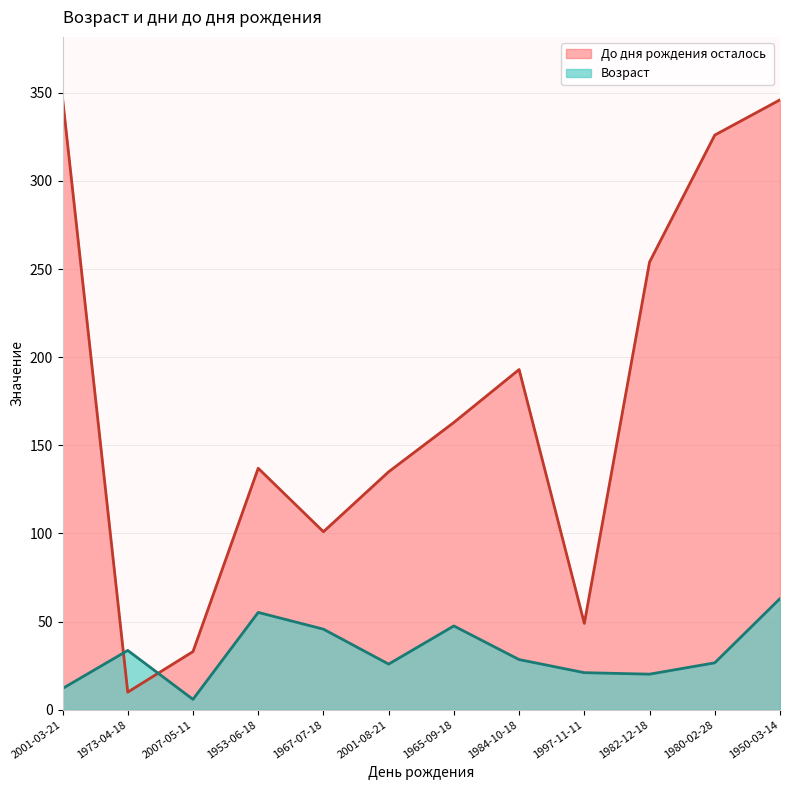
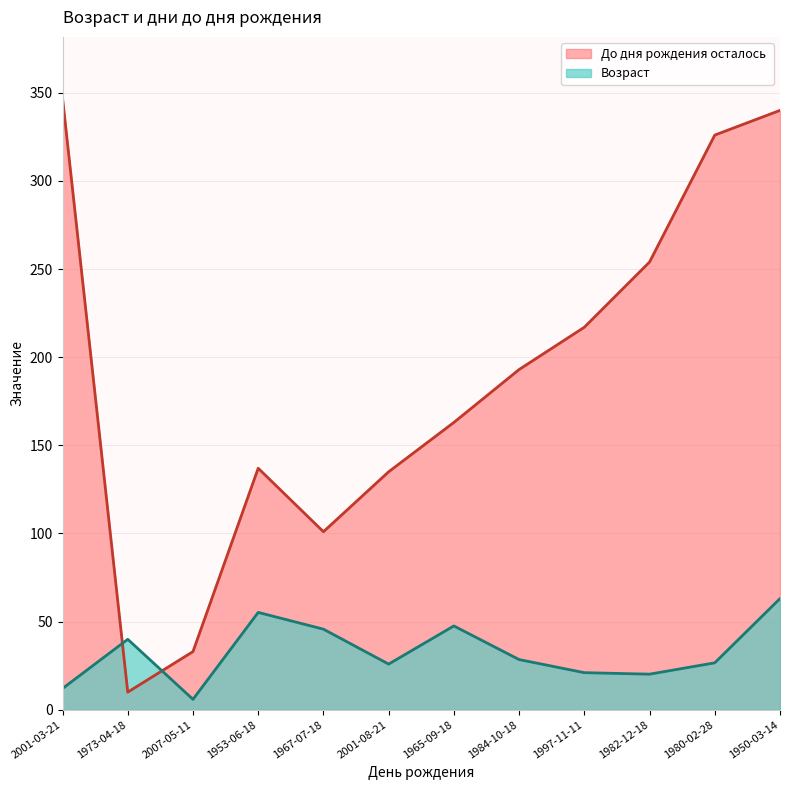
  {
    "До дня рождения осталось": {
      "2001-03-21": 347,
      "1973-04-18": 10,
      "2007-05-11": 33,
      "1953-06-18": 137,
      "1967-07-18": 101,
      "2001-08-21": 135,
      "1965-09-18": 163,
      "1984-10-18": 193,
-     "1997-11-11": 49,
+     "1997-11-11": 217,
      "1982-12-18": 254,
      "1980-02-28": 326,
-     "1950-03-14": 346
+     "1950-03-14": 340
    },
    "Возраст": {
      "2001-03-21": 12,
-     "1973-04-18": 34,
+     "1973-04-18": 40,
      "2007-05-11": 6,
      "1953-06-18": 55,
      "1967-07-18": 46,
      "2001-08-21": 26,
      "1965-09-18": 48,
      "1984-10-18": 28,
      "1997-11-11": 21,
      "1982-12-18": 20,
      "1980-02-28": 27,
      "1950-03-14": 63
    }
  }
